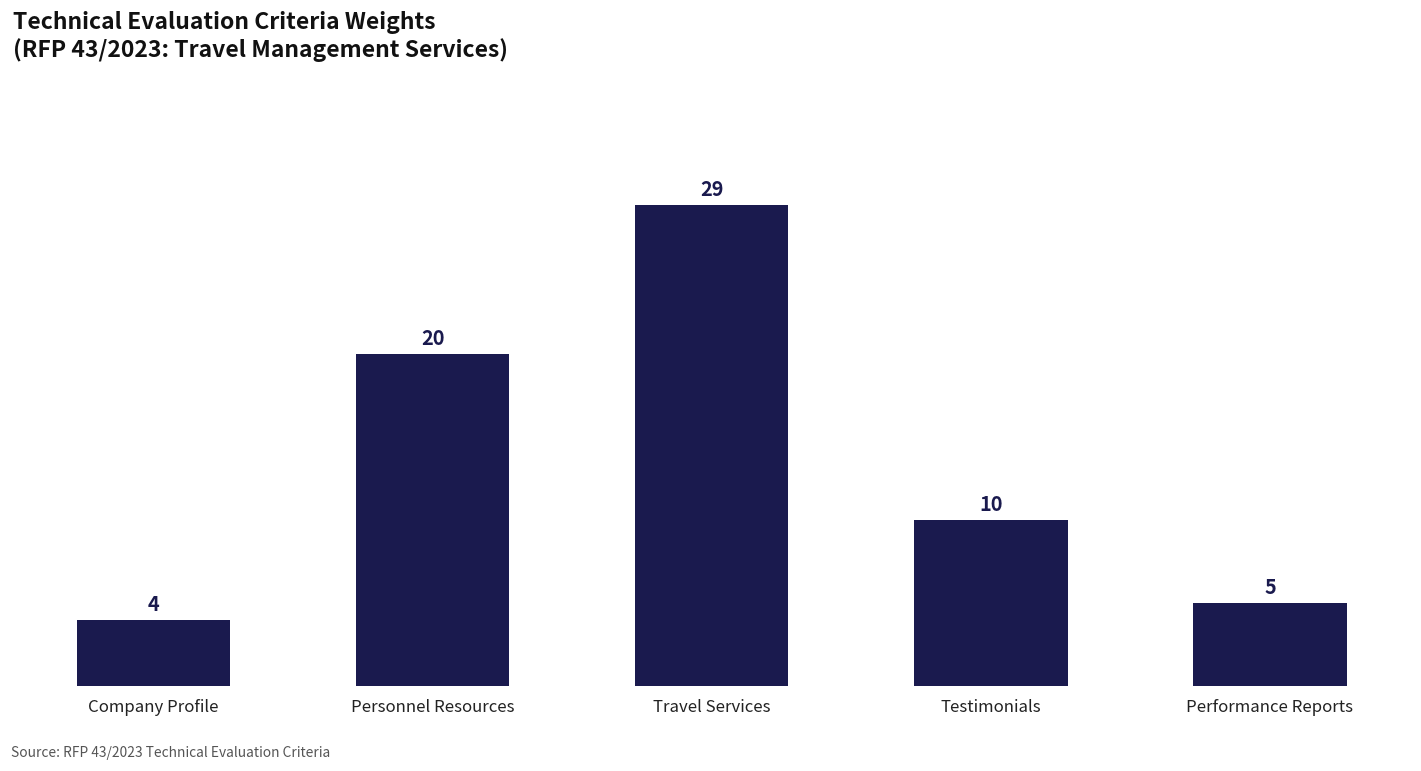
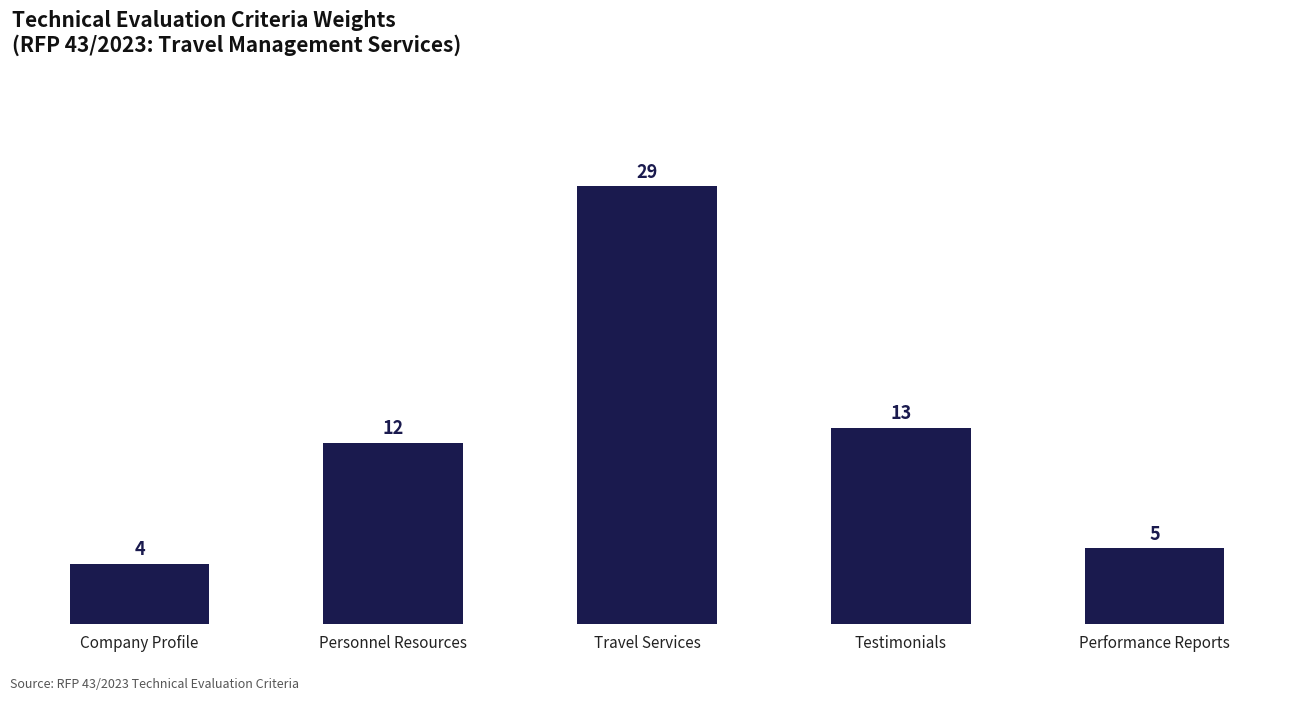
  {
    "Company Profile": 4,
-   "Personnel Resources": 20,
+   "Personnel Resources": 12,
    "Travel Services": 29,
-   "Testimonials": 10,
+   "Testimonials": 13,
    "Performance Reports": 5
  }
